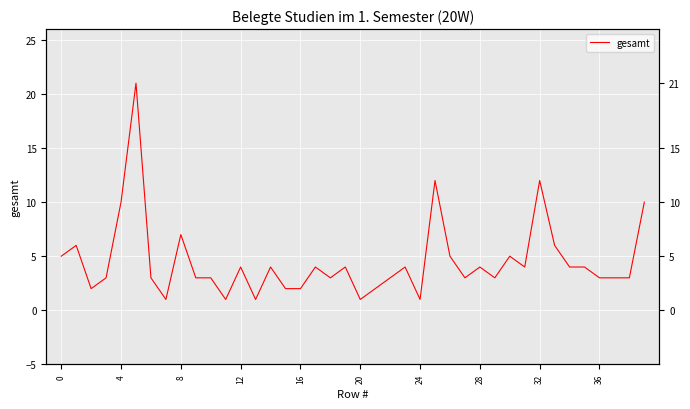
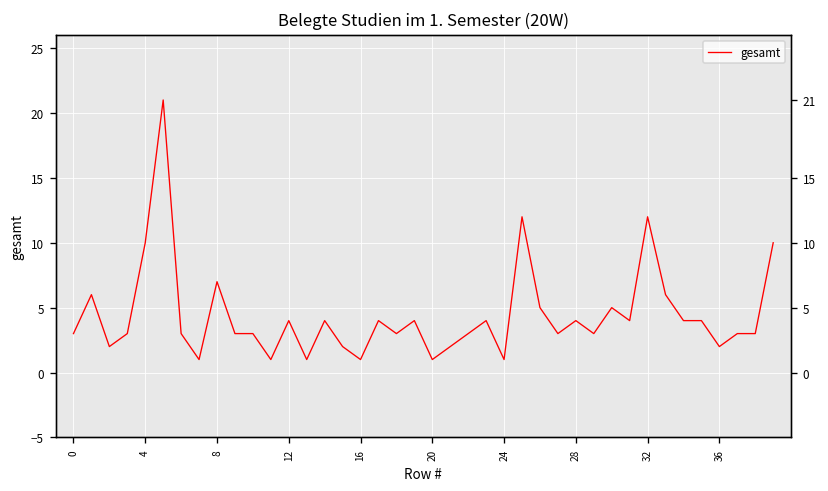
  {
-   "0": 5,
+   "0": 3,
    "4": 10,
    "8": 7,
    "12": 4,
-   "16": 2,
+   "16": 1,
    "20": 1,
    "24": 1,
    "28": 4,
    "32": 12,
-   "36": 3
+   "36": 2
  }
